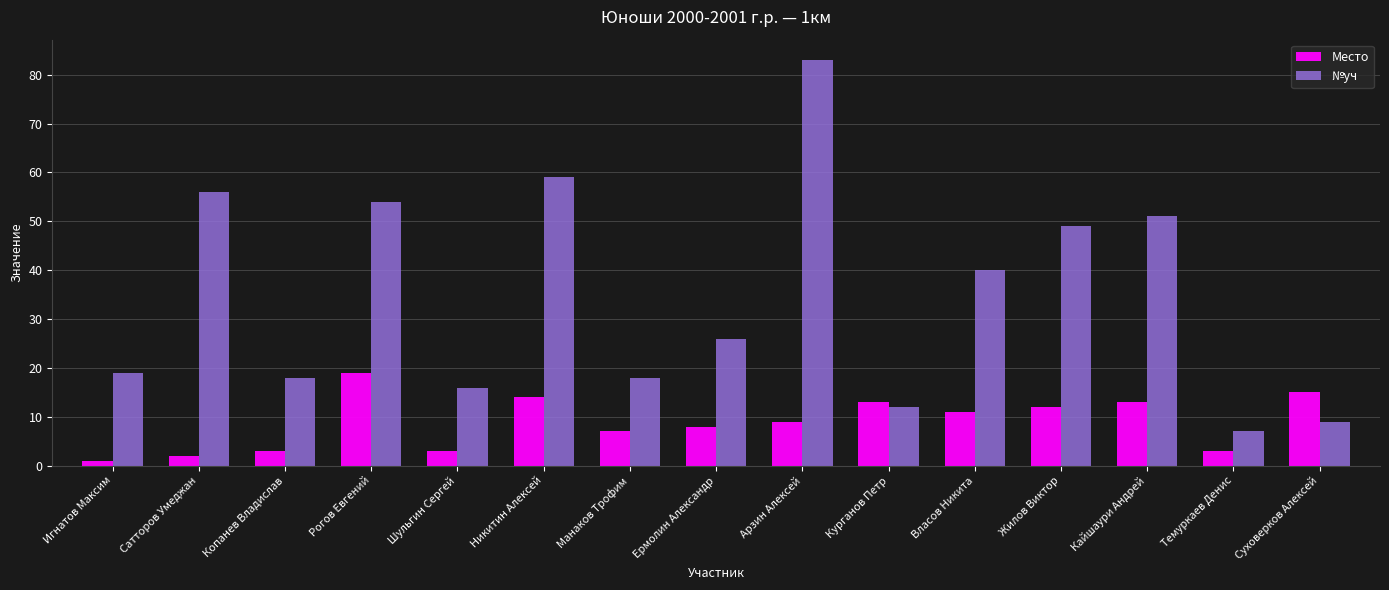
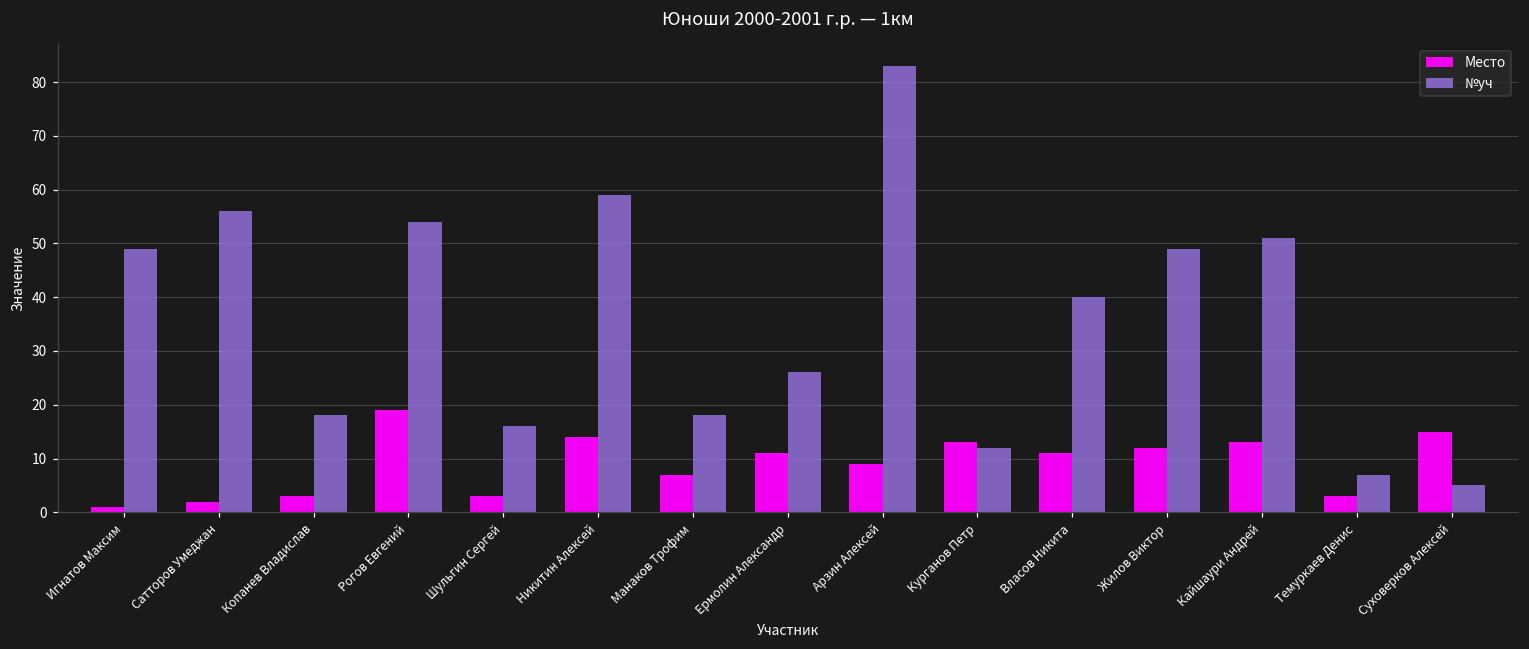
  {
    "Место": {
      "Игнатов Максим": 1,
      "Сатторов Умеджан": 2,
      "Копанев Владислав": 3,
      "Рогов Евгений": 19,
      "Шульгин Сергей": 3,
      "Никитин Алексей": 14,
      "Манаков Трофим": 7,
-     "Ермолин Александр": 8,
+     "Ермолин Александр": 11,
      "Арзин Алексей": 9,
      "Курганов Петр": 13,
      "Власов Никита": 11,
      "Жилов Виктор": 12,
      "Кайшаури Андрей": 13,
      "Темуркаев Денис": 3,
      "Суховерков Алексей": 15
    },
    "№уч": {
-     "Игнатов Максим": 19,
+     "Игнатов Максим": 49,
      "Сатторов Умеджан": 56,
      "Копанев Владислав": 18,
      "Рогов Евгений": 54,
      "Шульгин Сергей": 16,
      "Никитин Алексей": 59,
      "Манаков Трофим": 18,
      "Ермолин Александр": 26,
      "Арзин Алексей": 83,
      "Курганов Петр": 12,
      "Власов Никита": 40,
      "Жилов Виктор": 49,
      "Кайшаури Андрей": 51,
      "Темуркаев Денис": 7,
-     "Суховерков Алексей": 9
+     "Суховерков Алексей": 5
    }
  }
